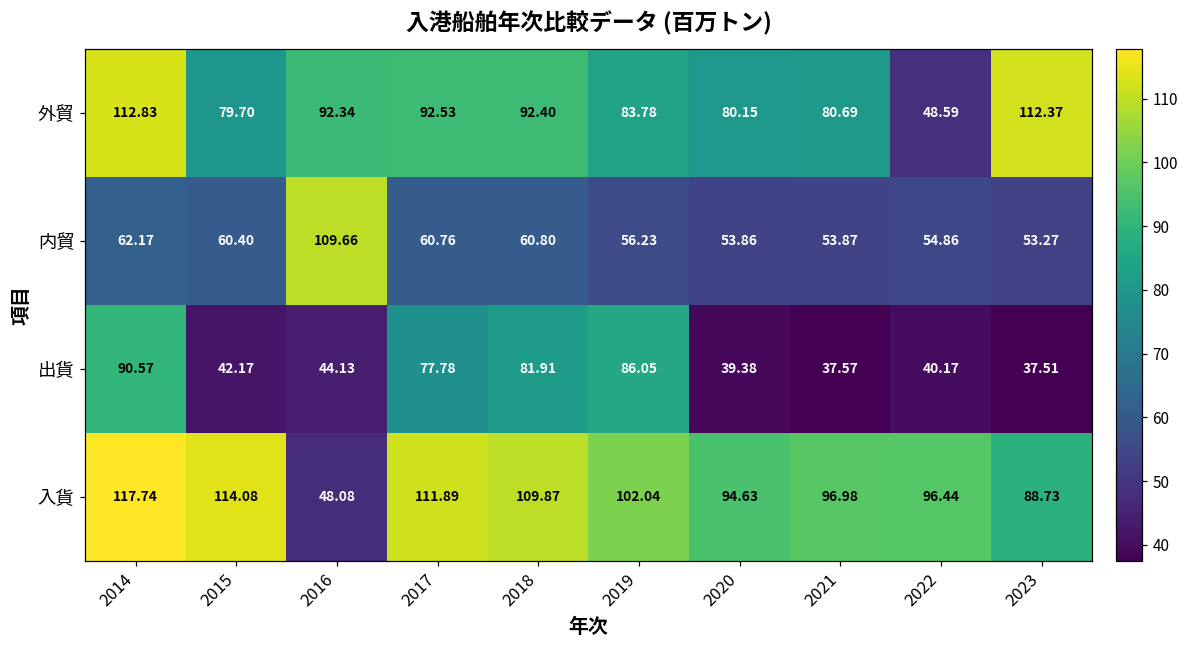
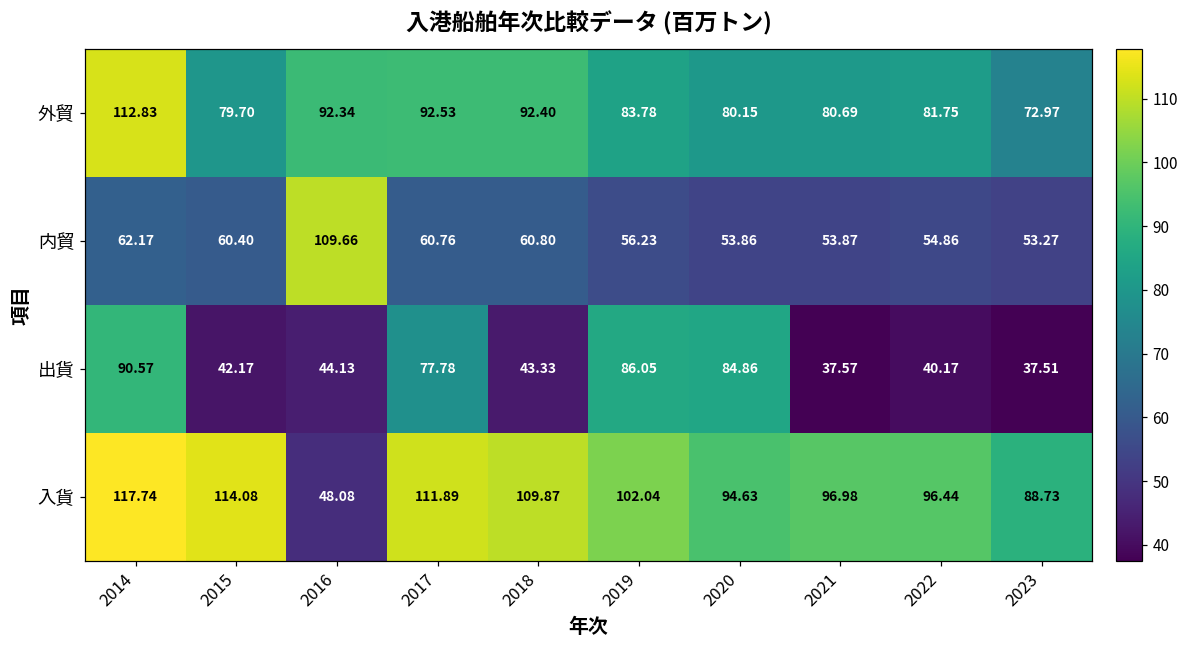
  {
    "外貿": {
      "2014": 112.83,
      "2015": 79.70,
      "2016": 92.34,
      "2017": 92.53,
      "2018": 92.40,
      "2019": 83.78,
      "2020": 80.15,
      "2021": 80.69,
-     "2022": 48.59,
-     "2023": 112.37
+     "2022": 81.75,
+     "2023": 72.97
    },
    "内貿": {
      "2014": 62.17,
      "2015": 60.40,
      "2016": 109.66,
      "2017": 60.76,
      "2018": 60.80,
      "2019": 56.23,
      "2020": 53.86,
      "2021": 53.87,
      "2022": 54.86,
      "2023": 53.27
    },
    "出貨": {
      "2014": 90.57,
      "2015": 42.17,
      "2016": 44.13,
      "2017": 77.78,
-     "2018": 81.91,
+     "2018": 43.33,
      "2019": 86.05,
-     "2020": 39.38,
+     "2020": 84.86,
      "2021": 37.57,
      "2022": 40.17,
      "2023": 37.51
    },
    "入貨": {
      "2014": 117.74,
      "2015": 114.08,
      "2016": 48.08,
      "2017": 111.89,
      "2018": 109.87,
      "2019": 102.04,
      "2020": 94.63,
      "2021": 96.98,
      "2022": 96.44,
      "2023": 88.73
    }
  }
